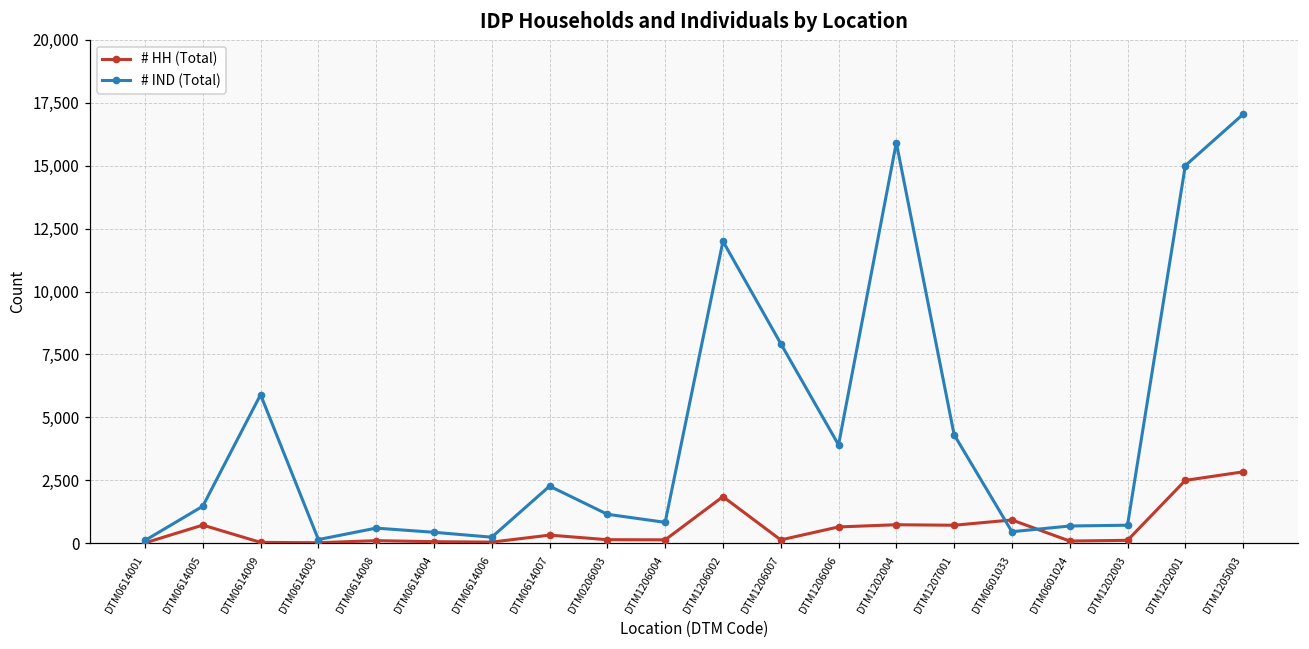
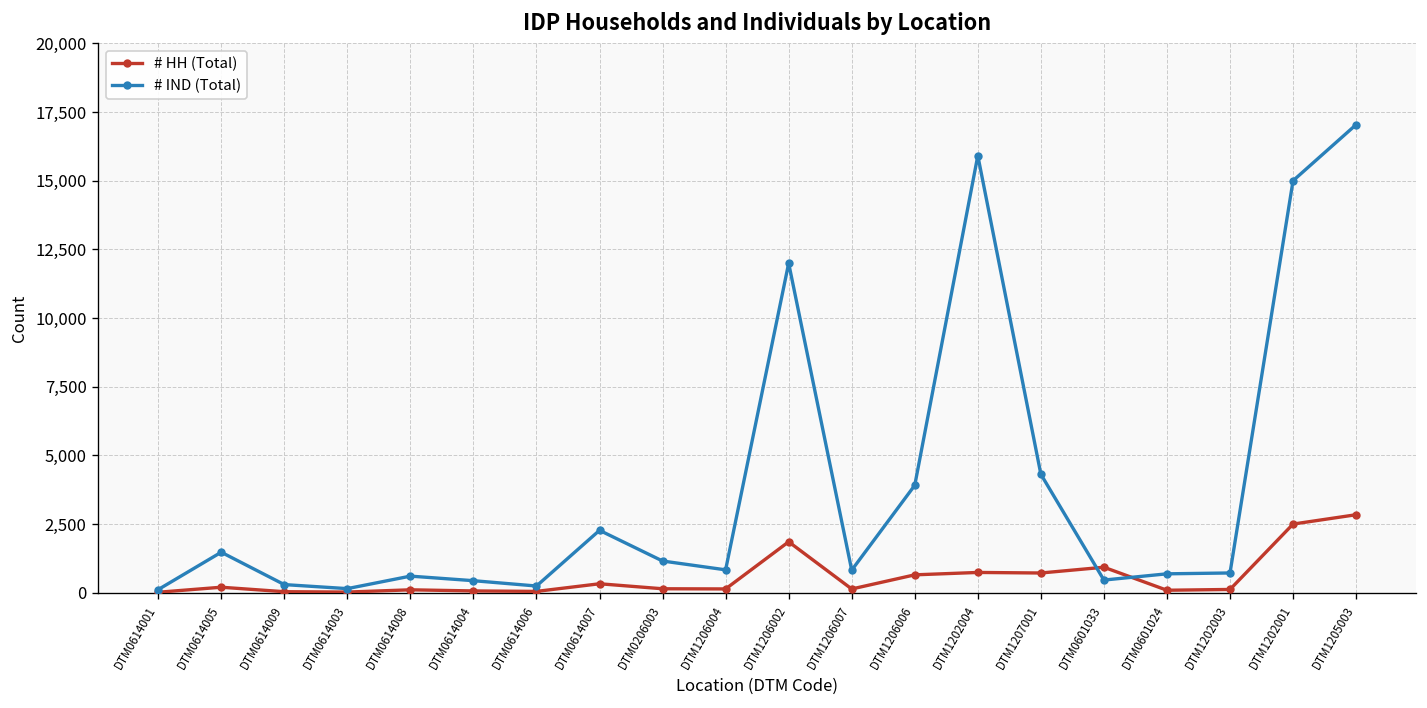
  {
    "# HH (Total)": {
-     "DTM0614005": "700",
+     "DTM0614005": "200",
      "DTM0614009": "0",
      "DTM0614003": "0",
      "DTM0614008": "100",
      "DTM0614004": "100",
      "DTM0614006": "0",
      "DTM0614007": "300",
      "DTM0206003": "100",
      "DTM1206004": "100",
      "DTM1206002": "1,900",
      "DTM1206007": "100",
      "DTM1206006": "700",
      "DTM1202004": "700",
      "DTM1207001": "700",
      "DTM0601033": "900",
      "DTM0601024": "100",
      "DTM1202003": "100",
      "DTM1202001": "2,500",
      "DTM1205003": "2,800"
    },
    "# IND (Total)": {
      "DTM0614005": "1,500",
-     "DTM0614009": "5,900",
+     "DTM0614009": "300",
      "DTM0614003": "200",
      "DTM0614008": "600",
      "DTM0614004": "400",
      "DTM0614006": "200",
      "DTM0614007": "2,300",
      "DTM0206003": "1,200",
      "DTM1206004": "800",
      "DTM1206002": "12,000",
-     "DTM1206007": "7,900",
+     "DTM1206007": "800",
      "DTM1206006": "3,900",
      "DTM1202004": "15,900",
      "DTM1207001": "4,300",
      "DTM0601033": "500",
      "DTM0601024": "700",
      "DTM1202003": "700",
      "DTM1202001": "15,000",
      "DTM1205003": "17,000"
    }
  }
